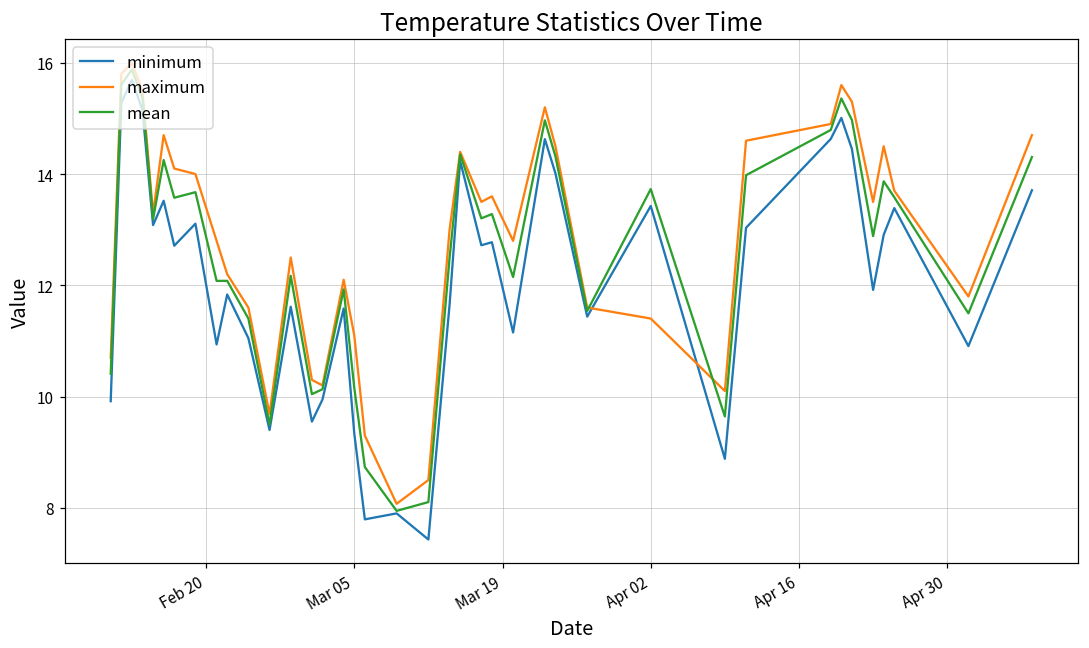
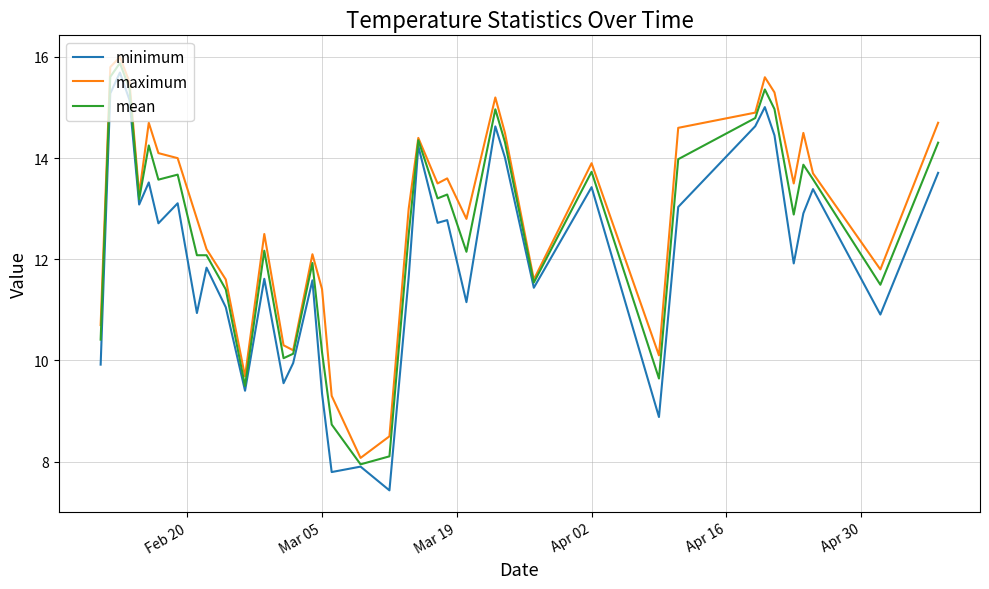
  {
    "minimum": {
      "Mar 05": 9.3,
      "Apr 02": 13.4
    },
    "maximum": {
-     "Mar 05": 11.1,
-     "Apr 02": 11.4
+     "Mar 05": 11.4,
+     "Apr 02": 13.9
    },
    "mean": {
      "Mar 05": 10.2,
      "Apr 02": 13.7
    }
  }
